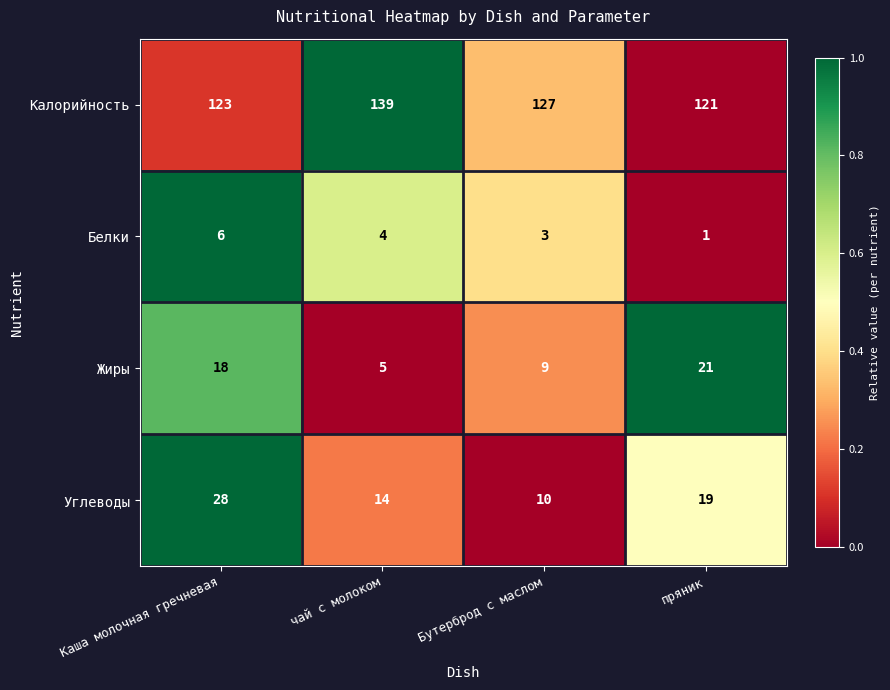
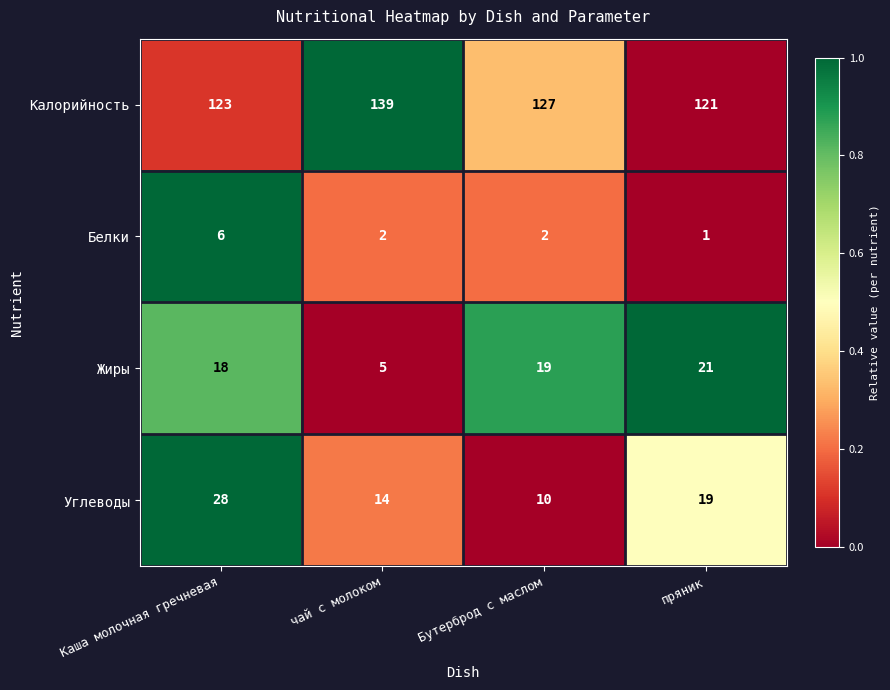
  {
    "Калорийность": {
      "Каша молочная гречневая": 123,
      "чай с молоком": 139,
      "Бутерброд с маслом": 127,
      "пряник": 121
    },
    "Белки": {
      "Каша молочная гречневая": 6,
-     "чай с молоком": 4,
-     "Бутерброд с маслом": 3,
+     "чай с молоком": 2,
+     "Бутерброд с маслом": 2,
      "пряник": 1
    },
    "Жиры": {
      "Каша молочная гречневая": 18,
      "чай с молоком": 5,
-     "Бутерброд с маслом": 9,
+     "Бутерброд с маслом": 19,
      "пряник": 21
    },
    "Углеводы": {
      "Каша молочная гречневая": 28,
      "чай с молоком": 14,
      "Бутерброд с маслом": 10,
      "пряник": 19
    }
  }
